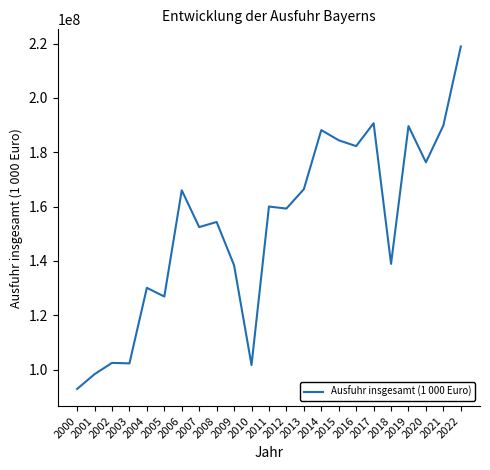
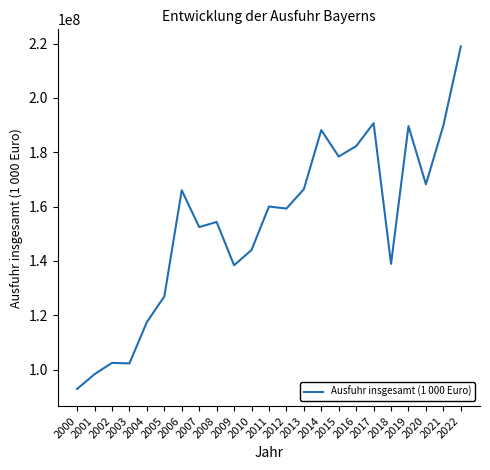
  {
    "2000": 93000000,
    "2001": 98000000,
    "2002": 102000000,
    "2003": 102000000,
-   "2004": 130000000,
+   "2004": 117000000,
    "2005": 127000000,
    "2006": 166000000,
    "2007": 152000000,
    "2008": 154000000,
    "2009": 138000000,
-   "2010": 102000000,
+   "2010": 144000000,
    "2011": 160000000,
    "2012": 159000000,
    "2013": 166000000,
    "2014": 188000000,
-   "2015": 184000000,
+   "2015": 178000000,
    "2016": 182000000,
    "2017": 191000000,
    "2018": 139000000,
    "2019": 190000000,
-   "2020": 176000000,
+   "2020": 168000000,
    "2021": 190000000,
    "2022": 219000000
  }
